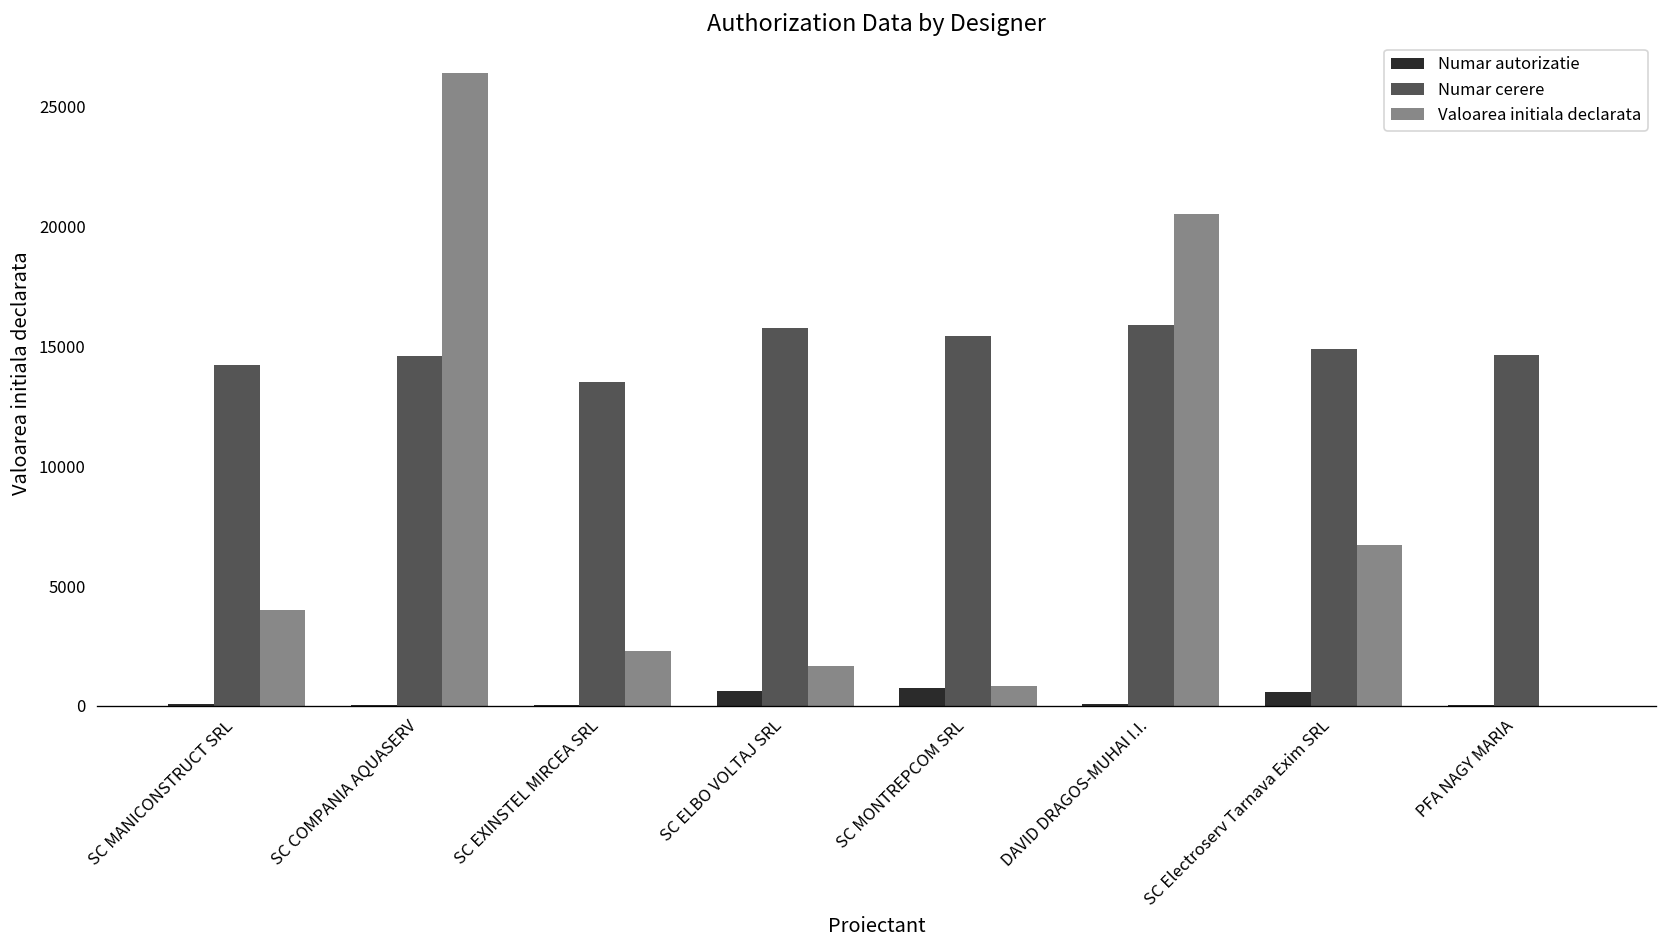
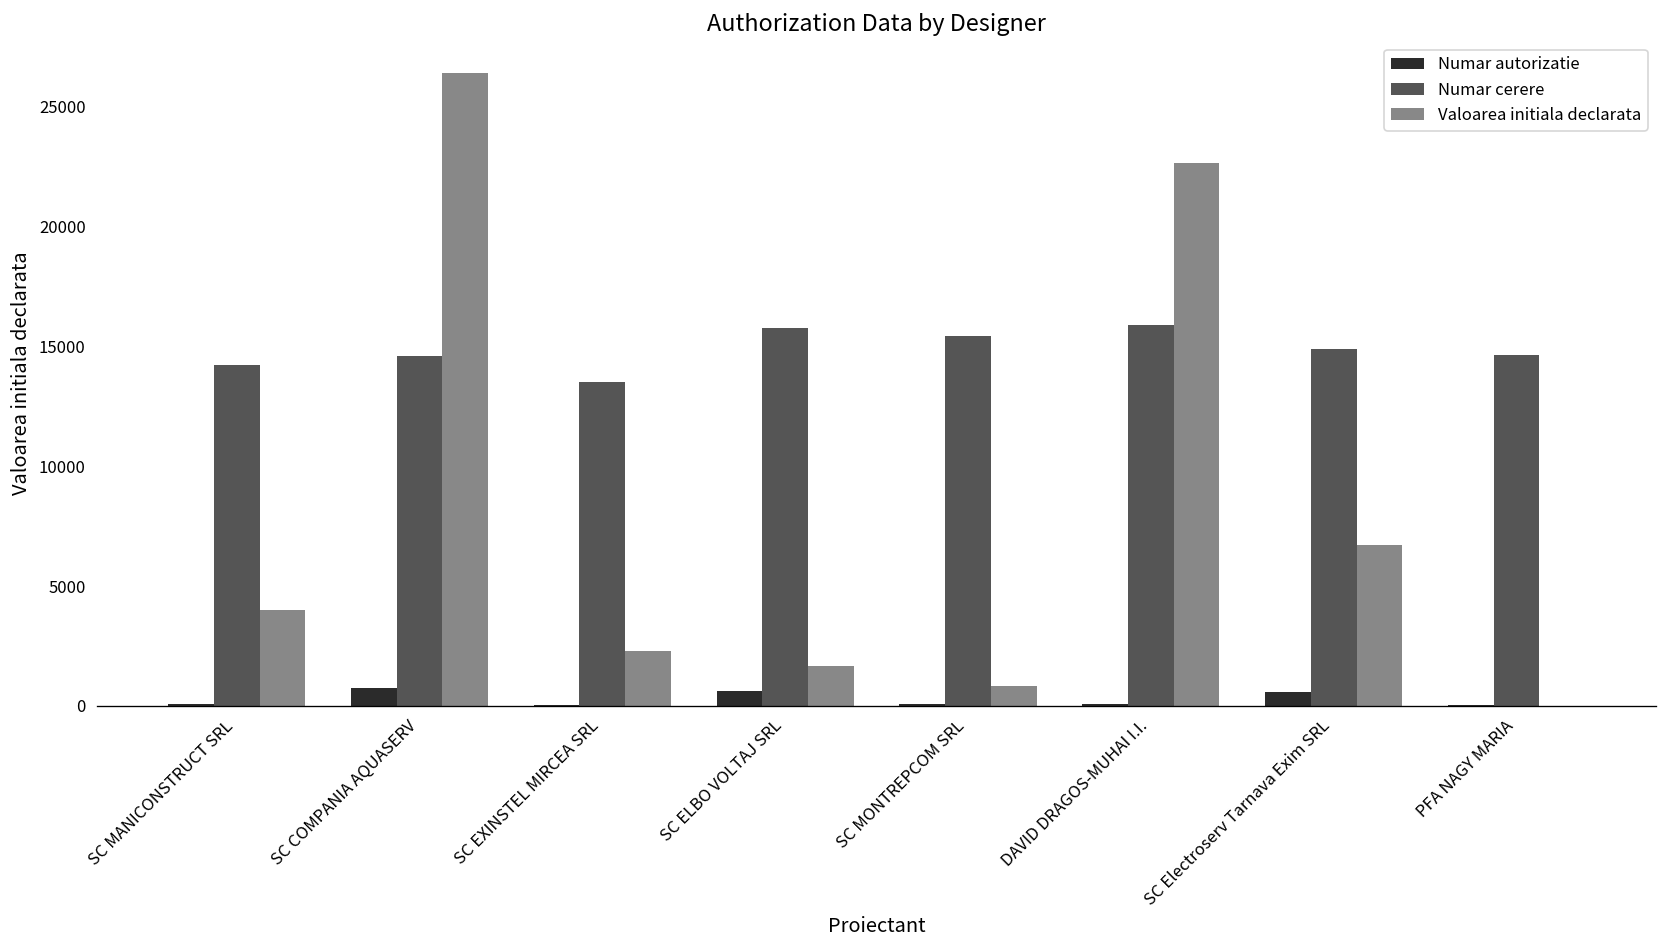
  {
    "Numar autorizatie": {
-     "SC COMPANIA AQUASERV": 100,
+     "SC COMPANIA AQUASERV": 800,
      "SC ELBO VOLTAJ SRL": 600,
-     "SC MONTREPCOM SRL": 800,
+     "SC MONTREPCOM SRL": 100,
      "SC Electroserv Tarnava Exim SRL": 600
    },
    "Numar cerere": {
      "SC MANICONSTRUCT SRL": 14200,
      "SC COMPANIA AQUASERV": 14600,
      "SC EXINSTEL MIRCEA SRL": 13500,
      "SC ELBO VOLTAJ SRL": 15700,
      "SC MONTREPCOM SRL": 15400,
      "DAVID DRAGOS-MUHAI I.I.": 15900,
      "SC Electroserv Tarnava Exim SRL": 14900,
      "PFA NAGY MARIA": 14600
    },
    "Valoarea initiala declarata": {
      "SC MANICONSTRUCT SRL": 4000,
      "SC COMPANIA AQUASERV": 26400,
      "SC EXINSTEL MIRCEA SRL": 2300,
      "SC ELBO VOLTAJ SRL": 1600,
      "SC MONTREPCOM SRL": 800,
-     "DAVID DRAGOS-MUHAI I.I.": 20500,
+     "DAVID DRAGOS-MUHAI I.I.": 22700,
      "SC Electroserv Tarnava Exim SRL": 6700,
      "PFA NAGY MARIA": 0
    }
  }
